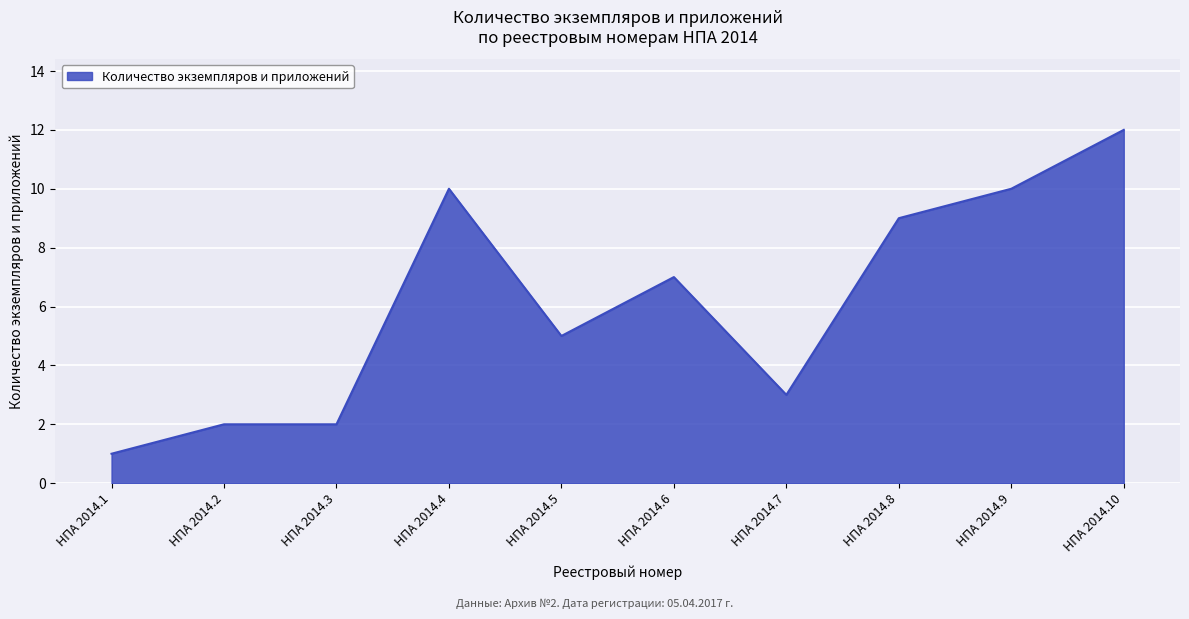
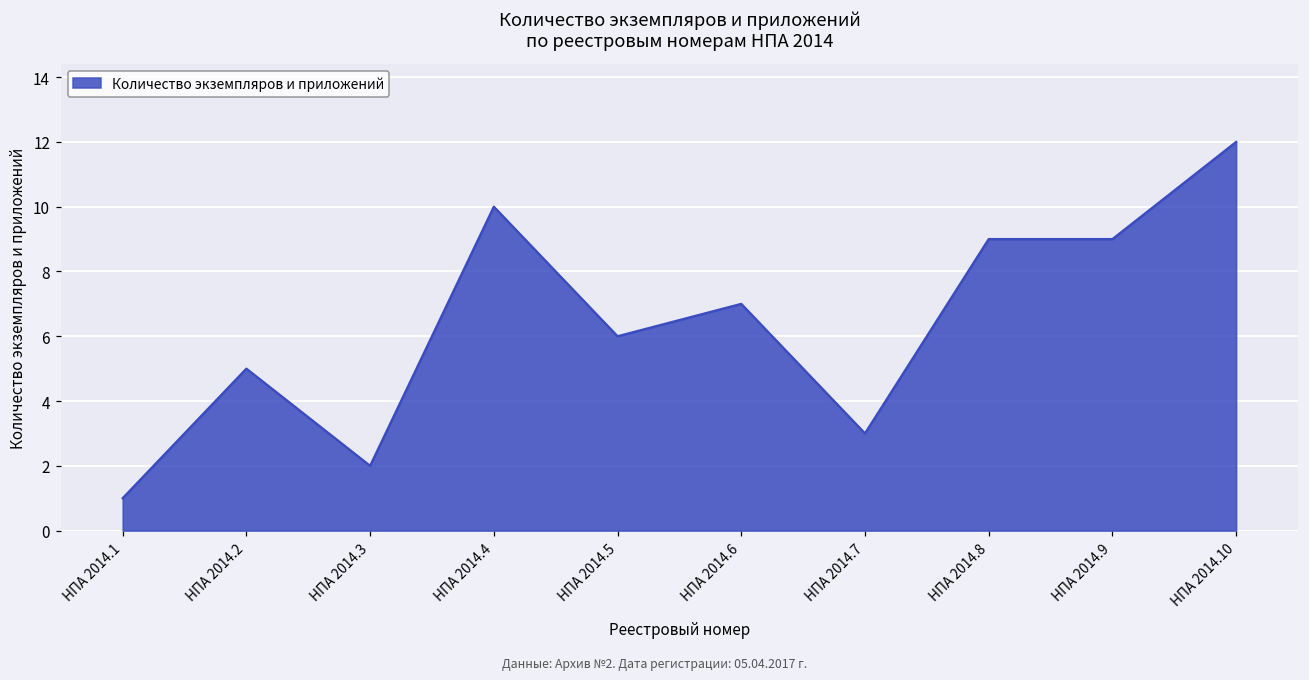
  {
    "НПА 2014.1": 1,
-   "НПА 2014.2": 2,
+   "НПА 2014.2": 5,
    "НПА 2014.3": 2,
    "НПА 2014.4": 10,
-   "НПА 2014.5": 5,
+   "НПА 2014.5": 6,
    "НПА 2014.6": 7,
    "НПА 2014.7": 3,
    "НПА 2014.8": 9,
-   "НПА 2014.9": 10,
+   "НПА 2014.9": 9,
    "НПА 2014.10": 12
  }
